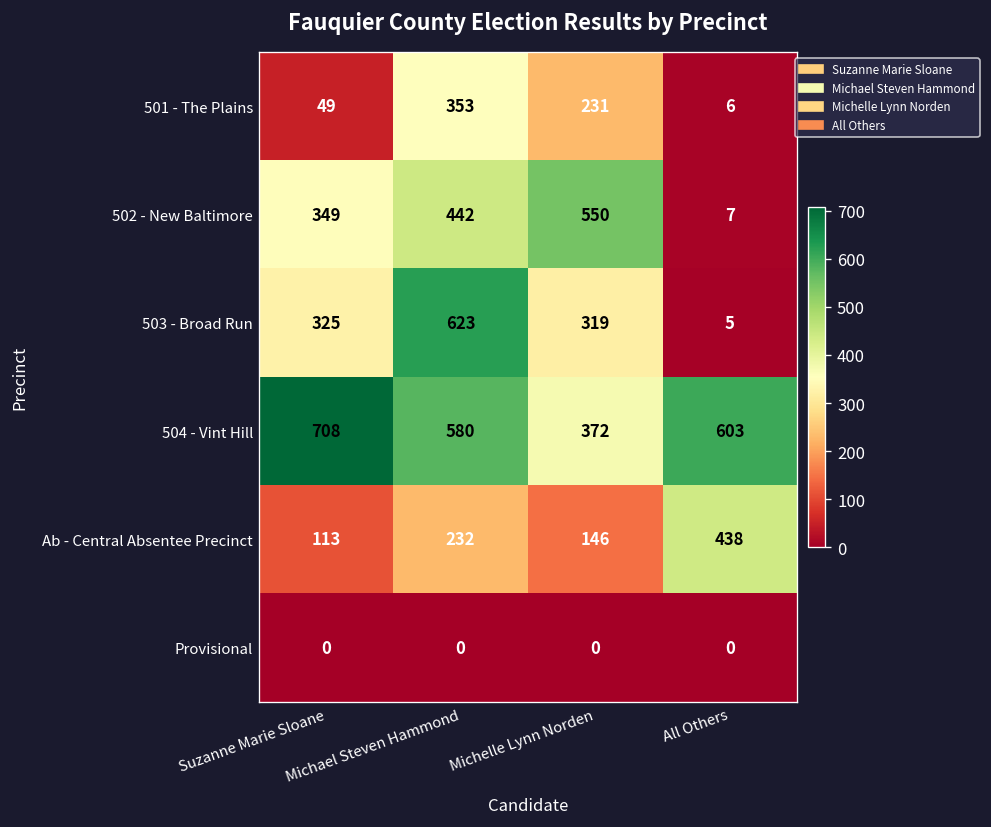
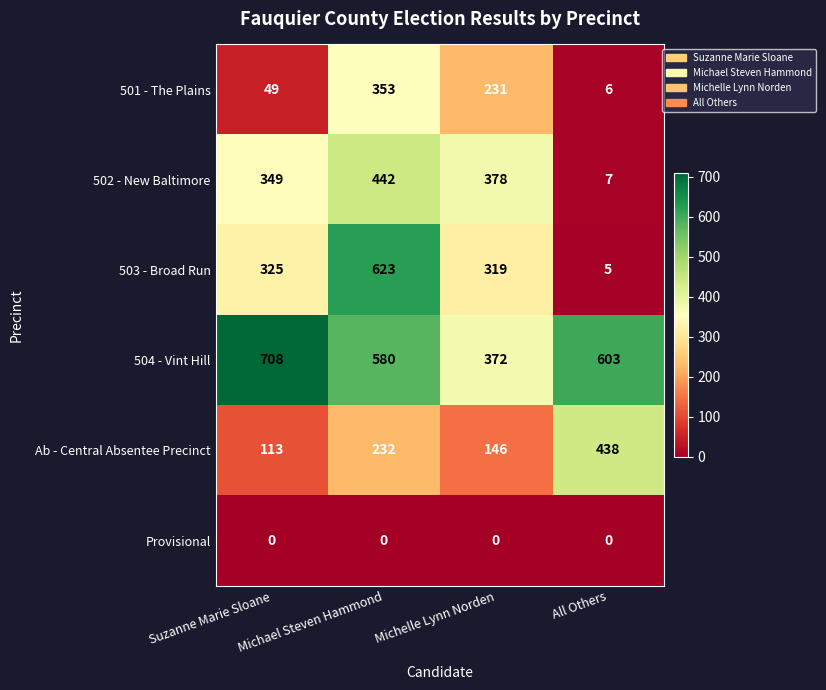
  {
    "501 - The Plains": {
      "Suzanne Marie Sloane": 49,
      "Michael Steven Hammond": 353,
      "Michelle Lynn Norden": 231,
      "All Others": 6
    },
    "502 - New Baltimore": {
      "Suzanne Marie Sloane": 349,
      "Michael Steven Hammond": 442,
-     "Michelle Lynn Norden": 550,
+     "Michelle Lynn Norden": 378,
      "All Others": 7
    },
    "503 - Broad Run": {
      "Suzanne Marie Sloane": 325,
      "Michael Steven Hammond": 623,
      "Michelle Lynn Norden": 319,
      "All Others": 5
    },
    "504 - Vint Hill": {
      "Suzanne Marie Sloane": 708,
      "Michael Steven Hammond": 580,
      "Michelle Lynn Norden": 372,
      "All Others": 603
    },
    "Ab - Central Absentee Precinct": {
      "Suzanne Marie Sloane": 113,
      "Michael Steven Hammond": 232,
      "Michelle Lynn Norden": 146,
      "All Others": 438
    },
    "Provisional": {
      "Suzanne Marie Sloane": 0,
      "Michael Steven Hammond": 0,
      "Michelle Lynn Norden": 0,
      "All Others": 0
    }
  }
